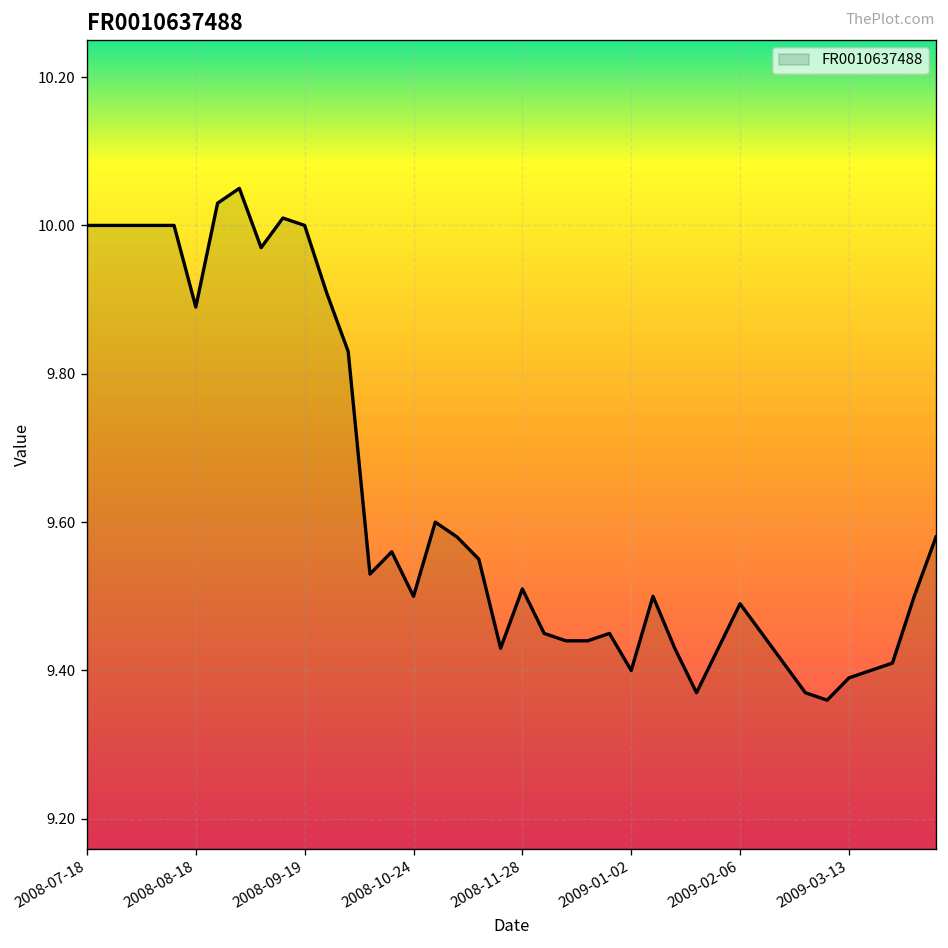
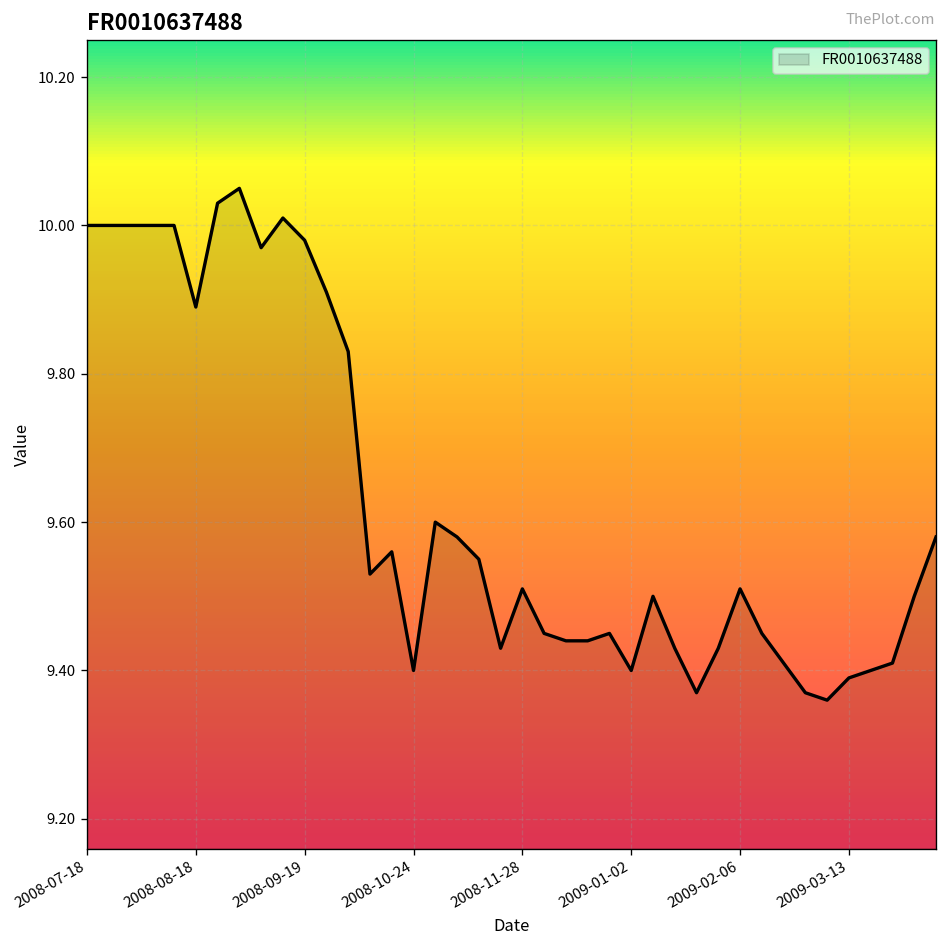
  {
    "2008-07-18": 10.00,
    "2008-08-18": 9.89,
-   "2008-09-19": 10.00,
-   "2008-10-24": 9.5,
+   "2008-09-19": 9.98,
+   "2008-10-24": 9.4,
    "2008-11-28": 9.51,
    "2009-01-02": 9.40,
-   "2009-02-06": 9.49,
+   "2009-02-06": 9.51,
    "2009-03-13": 9.39
  }
